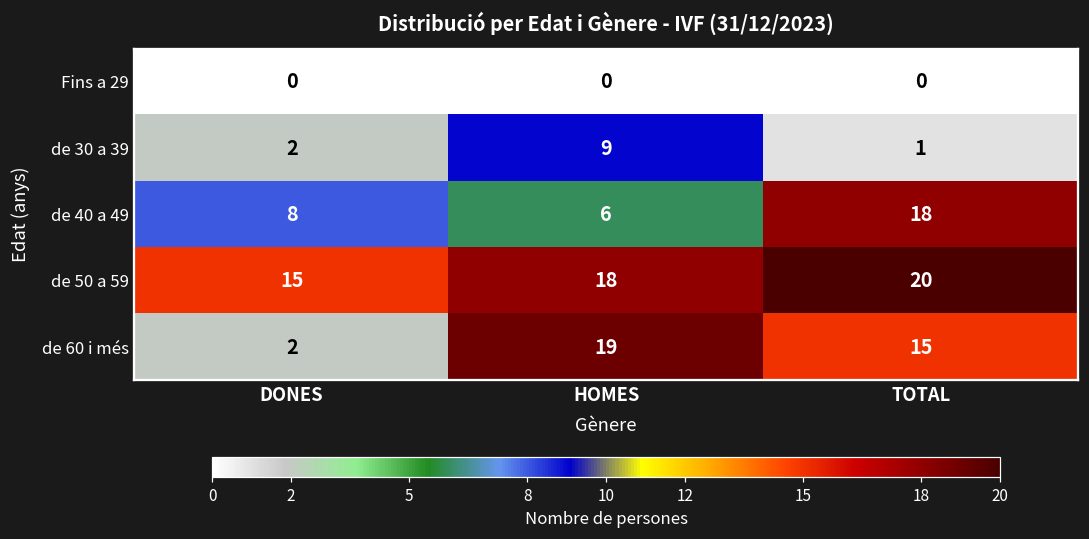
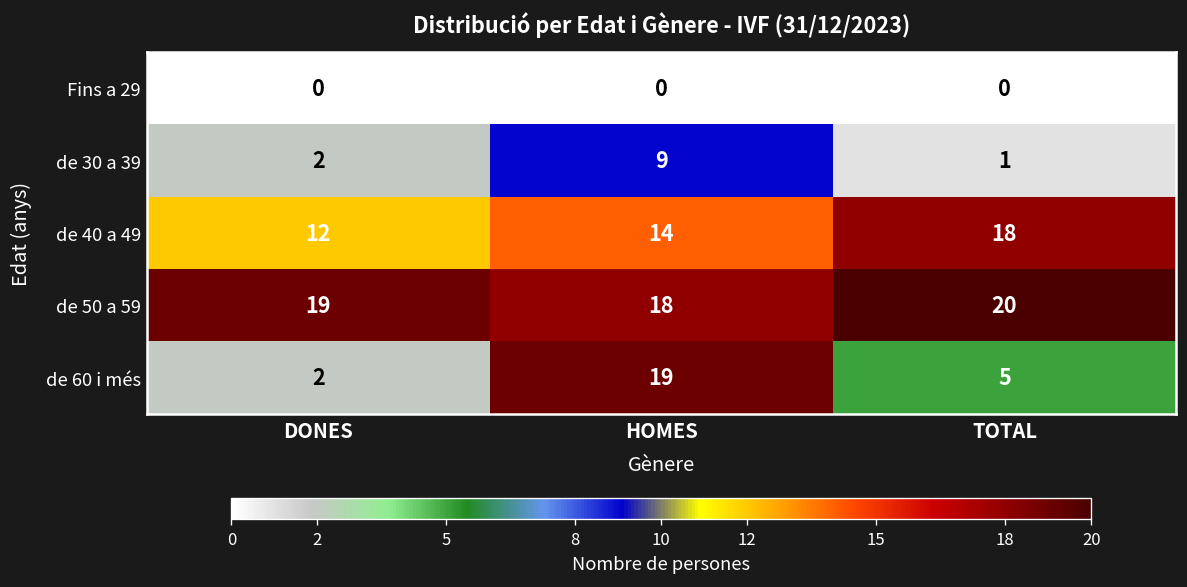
  {
    "Fins a 29": {
      "DONES": 0,
      "HOMES": 0,
      "TOTAL": 0
    },
    "de 30 a 39": {
      "DONES": 2,
      "HOMES": 9,
      "TOTAL": 1
    },
    "de 40 a 49": {
-     "DONES": 8,
-     "HOMES": 6,
+     "DONES": 12,
+     "HOMES": 14,
      "TOTAL": 18
    },
    "de 50 a 59": {
-     "DONES": 15,
+     "DONES": 19,
      "HOMES": 18,
      "TOTAL": 20
    },
    "de 60 i més": {
      "DONES": 2,
      "HOMES": 19,
-     "TOTAL": 15
+     "TOTAL": 5
    }
  }
